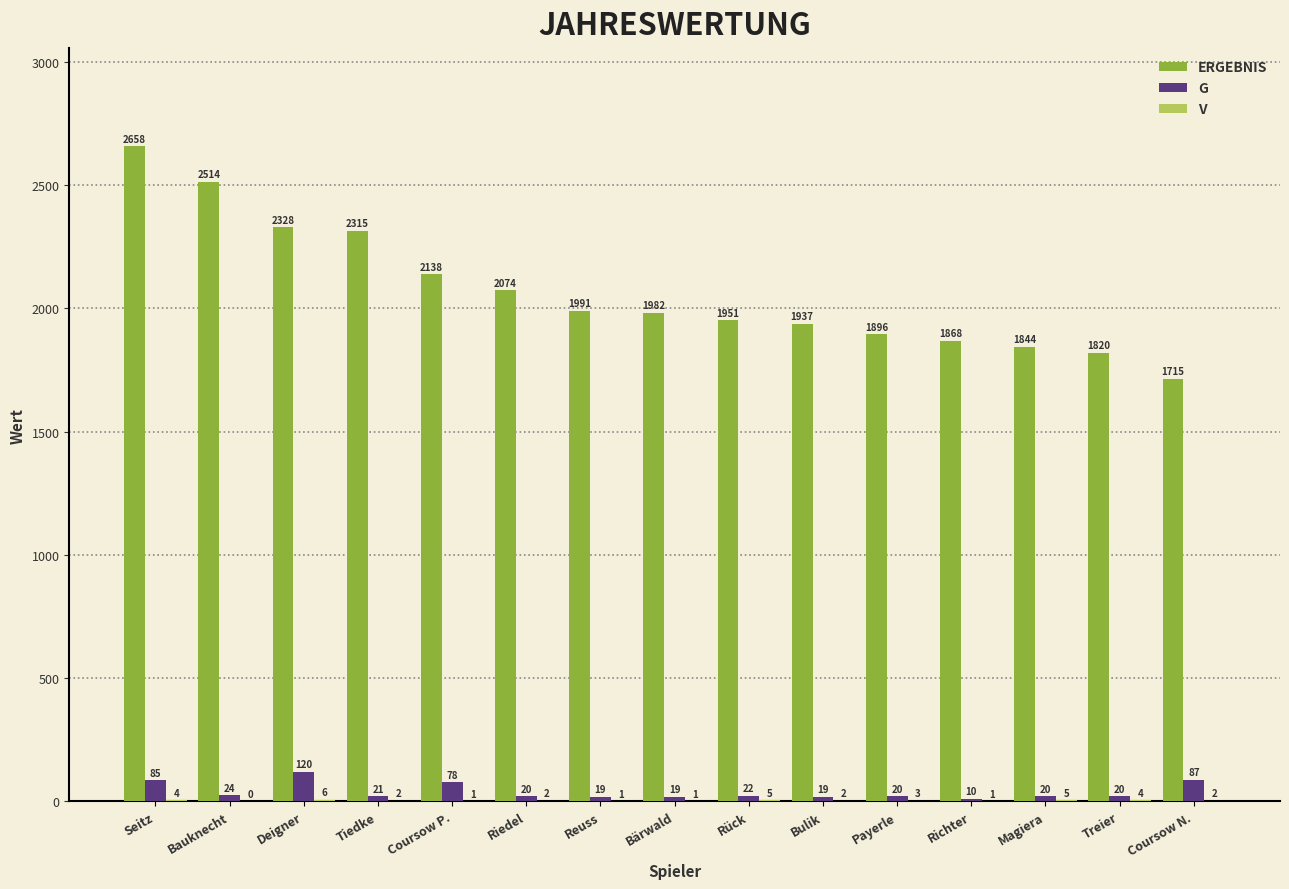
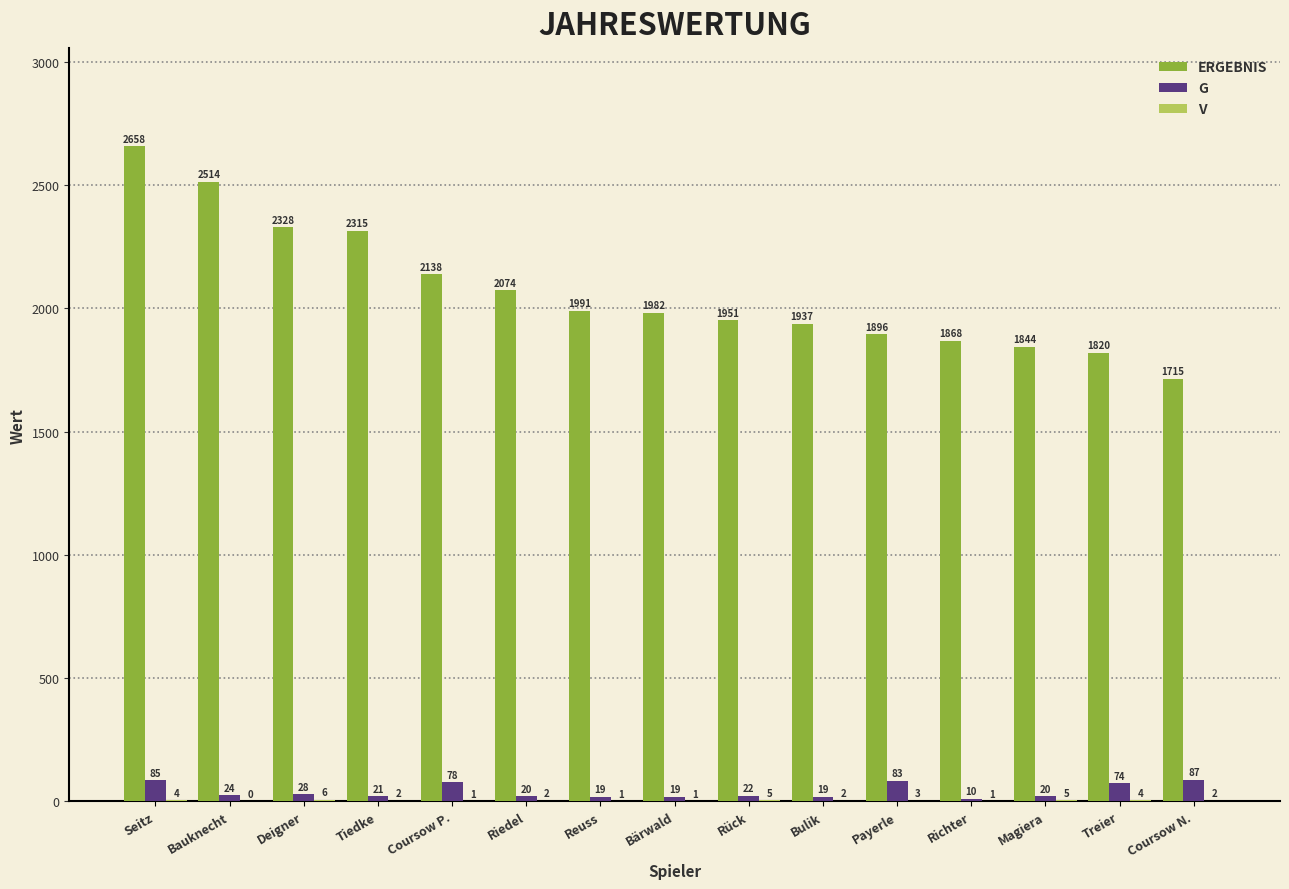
  {
    "G": {
      "Seitz": 85,
      "Bauknecht": 24,
-     "Deigner": 120,
+     "Deigner": 28,
      "Tiedke": 21,
      "Coursow P.": 78,
      "Riedel": 20,
      "Reuss": 19,
      "Bärwald": 19,
      "Rück": 22,
      "Bulik": 19,
-     "Payerle": 20,
+     "Payerle": 83,
      "Richter": 10,
      "Magiera": 20,
-     "Treier": 20,
+     "Treier": 74,
      "Coursow N.": 87
    }
  }
